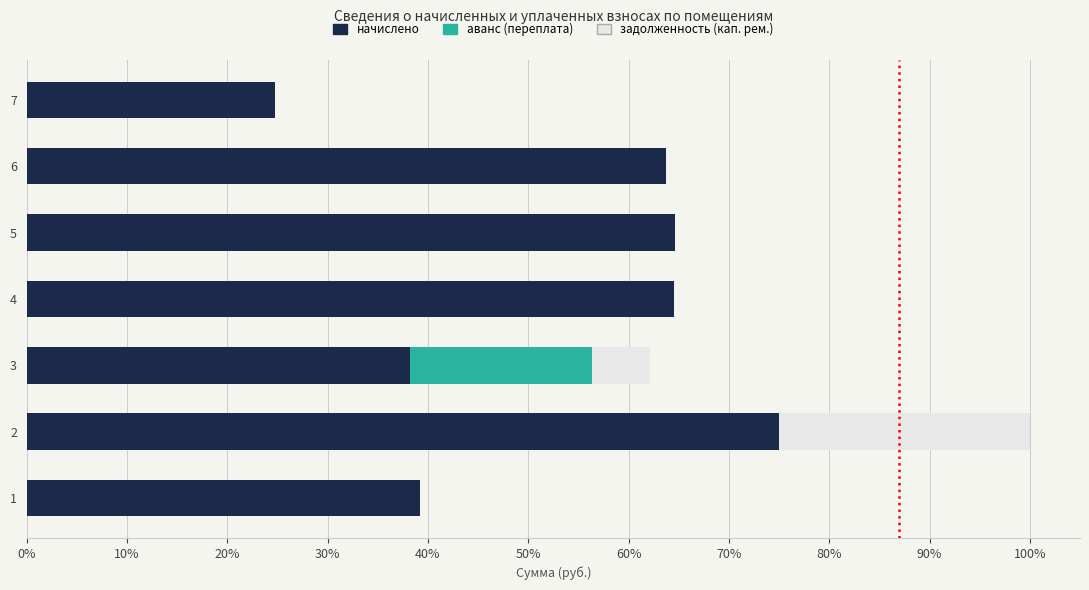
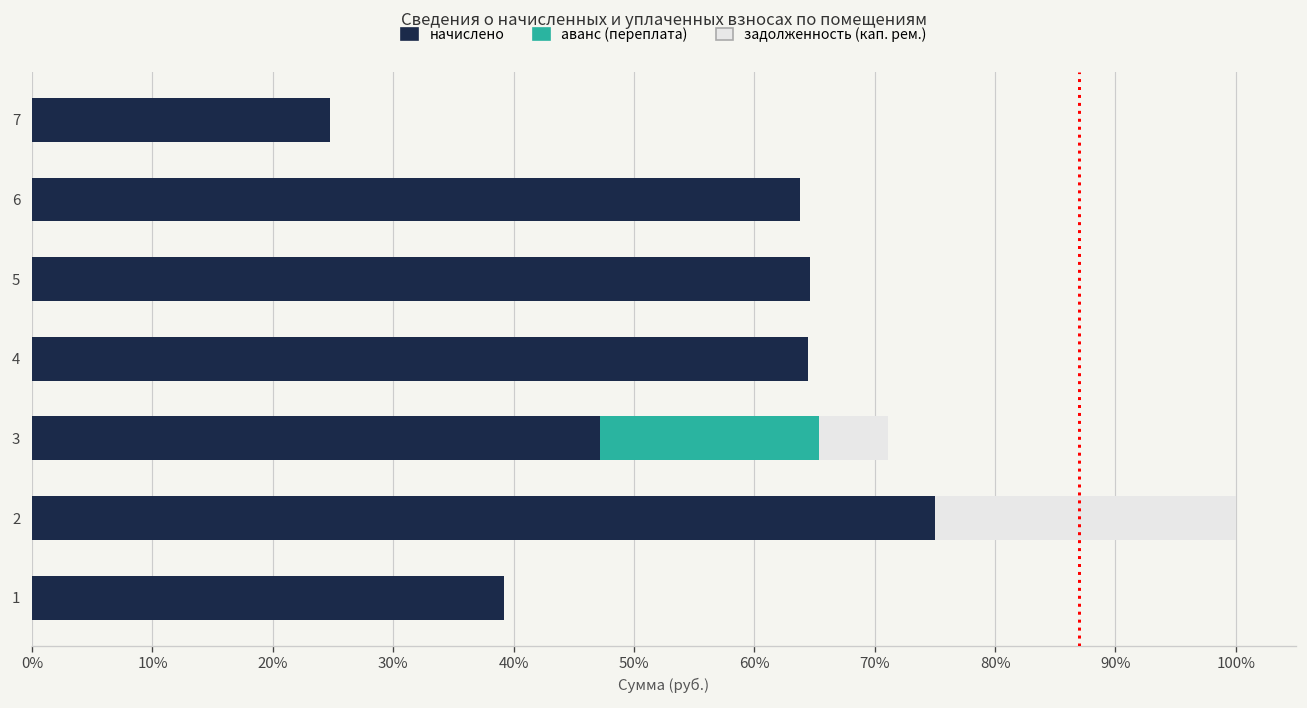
  {
    "начислено": {
      "7": "24.8%",
      "6": "63.8%",
      "5": "64.6%",
      "4": "64.5%",
-     "3": "38.2%",
+     "3": "47.2%",
      "2": "75.0%",
      "1": "39.2%"
    },
    "аванс (переплата)": {
      "7": "0.0%",
      "6": "0.0%",
      "5": "0.0%",
      "4": "0.0%",
      "3": "18.2%",
      "2": "0.0%",
      "1": "0.0%"
    },
    "задолженность (кап. рем.)": {
      "7": "0.0%",
      "6": "0.0%",
      "5": "0.0%",
      "4": "0.0%",
      "3": "5.7%",
      "2": "25.0%",
      "1": "0.0%"
    }
  }
